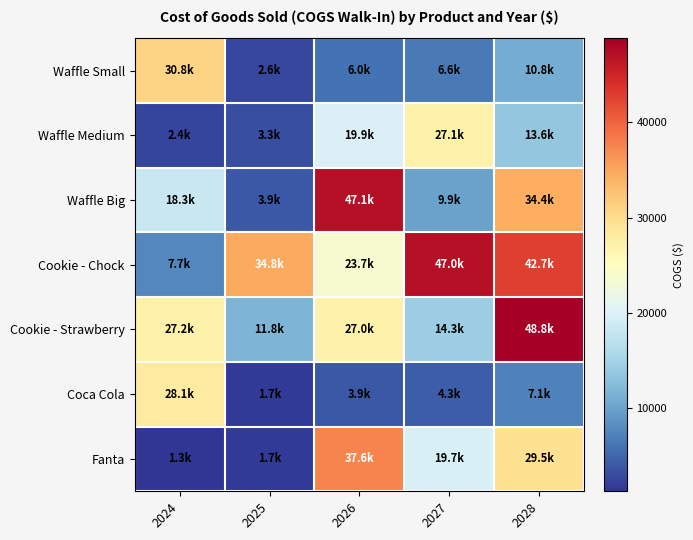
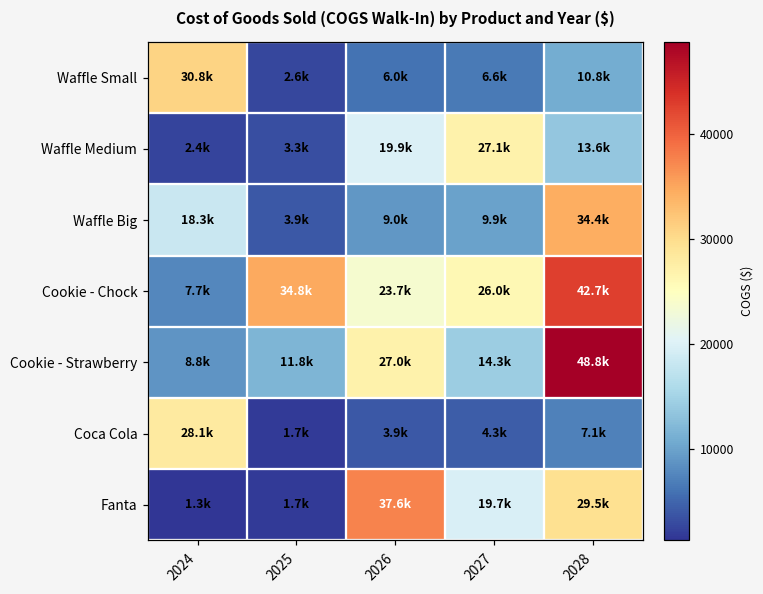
  {
    "Waffle Small": {
      "2024": "30.8k",
      "2025": "2.6k",
      "2026": "6.0k",
      "2027": "6.6k",
      "2028": "10.8k"
    },
    "Waffle Medium": {
      "2024": "2.4k",
      "2025": "3.3k",
      "2026": "19.9k",
      "2027": "27.1k",
      "2028": "13.6k"
    },
    "Waffle Big": {
      "2024": "18.3k",
      "2025": "3.9k",
-     "2026": "47.1k",
+     "2026": "9.0k",
      "2027": "9.9k",
      "2028": "34.4k"
    },
    "Cookie - Chock": {
      "2024": "7.7k",
      "2025": "34.8k",
      "2026": "23.7k",
-     "2027": "47.0k",
+     "2027": "26.0k",
      "2028": "42.7k"
    },
    "Cookie - Strawberry": {
-     "2024": "27.2k",
+     "2024": "8.8k",
      "2025": "11.8k",
      "2026": "27.0k",
      "2027": "14.3k",
      "2028": "48.8k"
    },
    "Coca Cola": {
      "2024": "28.1k",
      "2025": "1.7k",
      "2026": "3.9k",
      "2027": "4.3k",
      "2028": "7.1k"
    },
    "Fanta": {
      "2024": "1.3k",
      "2025": "1.7k",
      "2026": "37.6k",
      "2027": "19.7k",
      "2028": "29.5k"
    }
  }
